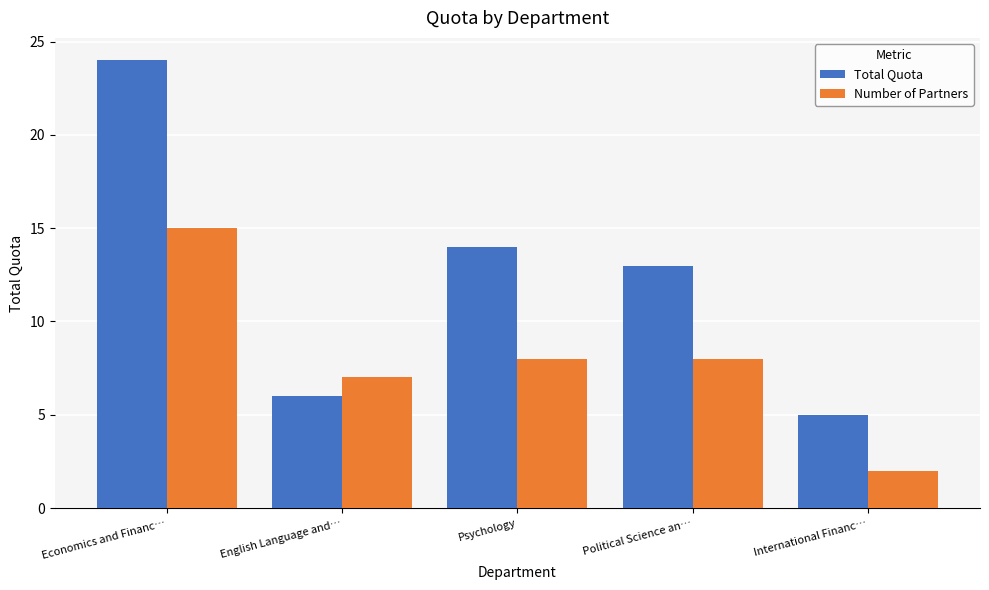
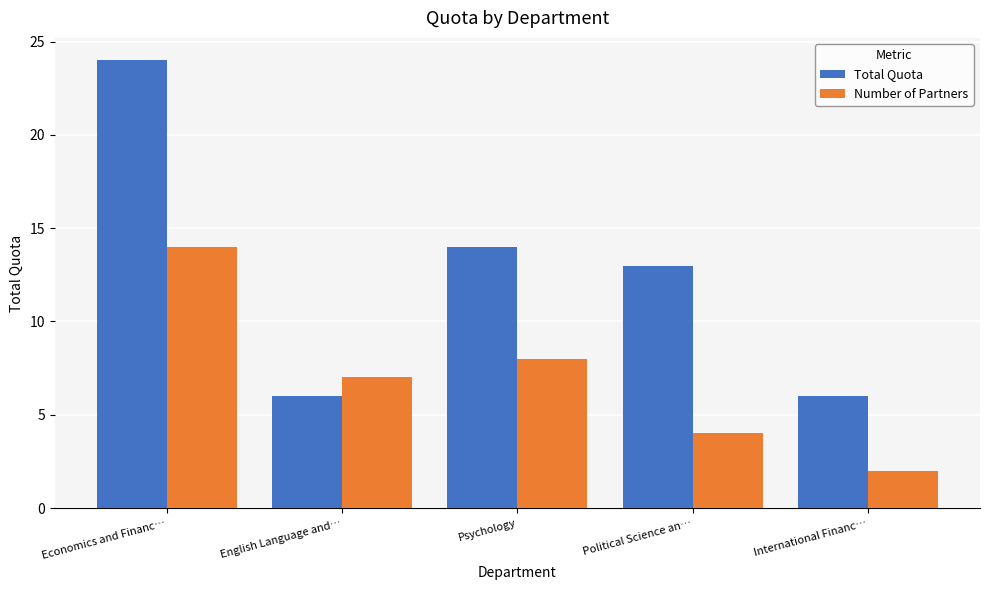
  {
    "Total Quota": {
      "Economics and Financ…": 24,
      "English Language and…": 6,
      "Psychology": 14,
      "Political Science an…": 13,
-     "International Financ…": 5
+     "International Financ…": 6
    },
    "Number of Partners": {
-     "Economics and Financ…": 15,
+     "Economics and Financ…": 14,
      "English Language and…": 7,
      "Psychology": 8,
-     "Political Science an…": 8,
+     "Political Science an…": 4,
      "International Financ…": 2
    }
  }
